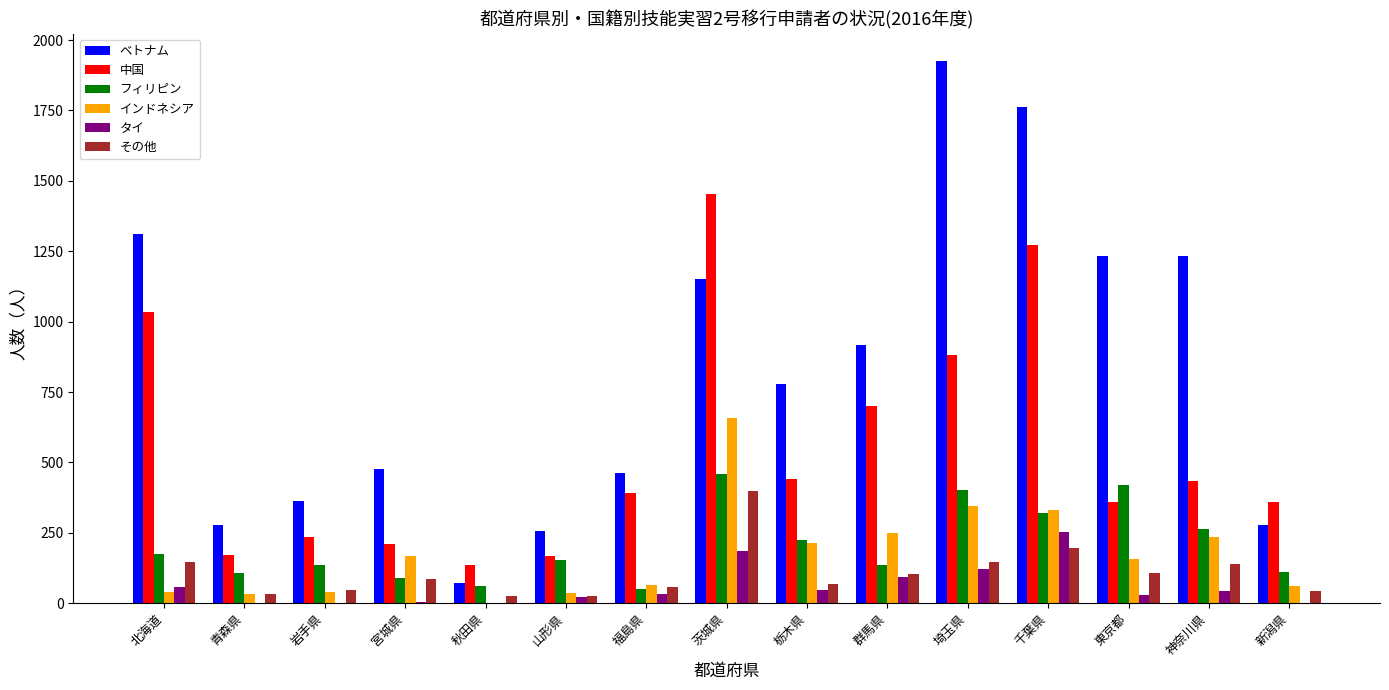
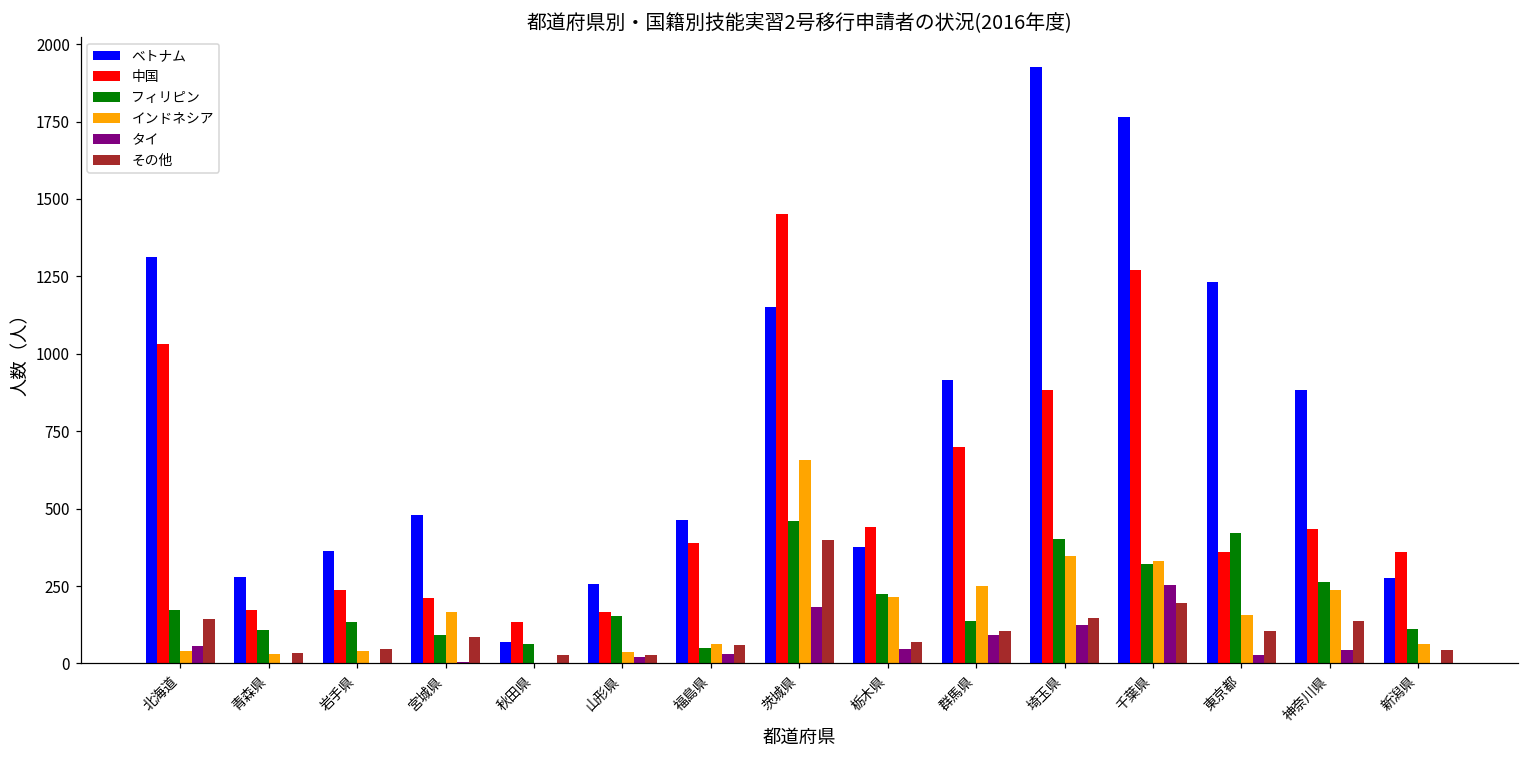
  {
    "ベトナム": {
      "北海道": 1310,
      "青森県": 280,
      "岩手県": 360,
      "宮城県": 480,
      "秋田県": 70,
      "山形県": 260,
      "福島県": 460,
      "茨城県": 1150,
-     "栃木県": 780,
+     "栃木県": 380,
      "群馬県": 920,
      "埼玉県": 1930,
      "千葉県": 1760,
      "東京都": 1230,
-     "神奈川県": 1230,
+     "神奈川県": 880,
      "新潟県": 280
    },
    "中国": {
      "北海道": 1030,
      "青森県": 170,
      "岩手県": 240,
      "宮城県": 210,
      "秋田県": 140,
      "山形県": 170,
      "福島県": 390,
      "茨城県": 1450,
      "栃木県": 440,
      "群馬県": 700,
      "埼玉県": 880,
      "千葉県": 1270,
      "東京都": 360,
      "神奈川県": 430,
      "新潟県": 360
    },
    "フィリピン": {
      "北海道": 170,
      "青森県": 110,
      "岩手県": 130,
      "宮城県": 90,
      "秋田県": 60,
      "山形県": 150,
      "福島県": 50,
      "茨城県": 460,
      "栃木県": 220,
      "群馬県": 140,
      "埼玉県": 400,
      "千葉県": 320,
      "東京都": 420,
      "神奈川県": 260,
      "新潟県": 110
    },
    "インドネシア": {
      "北海道": 40,
      "青森県": 30,
      "岩手県": 40,
      "宮城県": 170,
      "秋田県": 0,
      "山形県": 40,
      "福島県": 60,
      "茨城県": 660,
      "栃木県": 220,
      "群馬県": 250,
      "埼玉県": 350,
      "千葉県": 330,
      "東京都": 160,
      "神奈川県": 240,
      "新潟県": 60
    },
    "タイ": {
      "北海道": 60,
      "青森県": 0,
      "岩手県": 0,
      "秋田県": 0,
      "山形県": 20,
      "福島県": 30,
      "茨城県": 180,
      "栃木県": 50,
      "群馬県": 90,
      "埼玉県": 120,
      "千葉県": 250,
      "東京都": 30,
      "神奈川県": 40
    },
    "その他": {
      "北海道": 150,
      "青森県": 30,
      "岩手県": 50,
      "宮城県": 90,
      "秋田県": 30,
      "山形県": 30,
      "福島県": 60,
      "茨城県": 400,
      "栃木県": 70,
      "群馬県": 100,
      "埼玉県": 150,
      "千葉県": 200,
      "東京都": 110,
      "神奈川県": 140,
      "新潟県": 50
    }
  }
